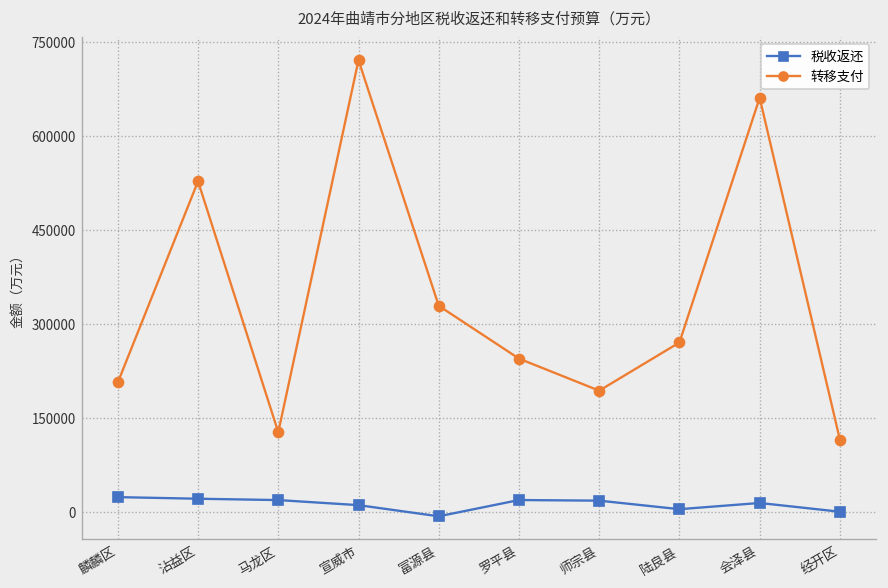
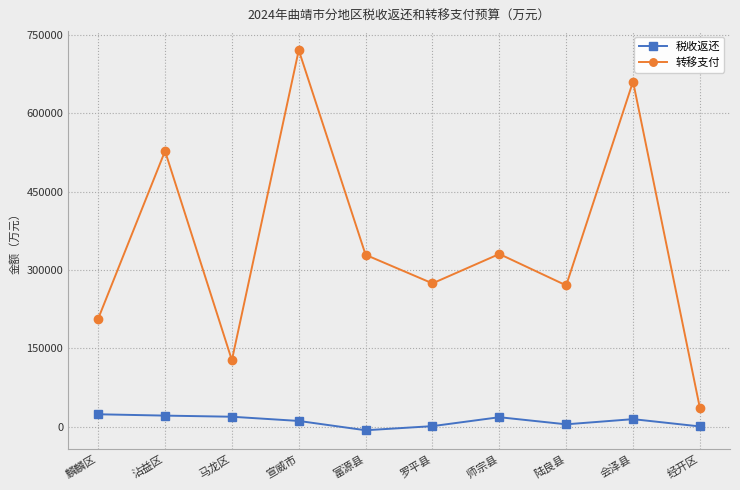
  {
    "税收返还": {
      "麟麟区": 20000,
      "沾益区": 20000,
      "马龙区": 20000,
      "宣威市": 10000,
      "富源县": -10000,
-     "罗平县": 20000,
+     "罗平县": 0,
      "师宗县": 20000,
      "陆良县": 0,
      "会泽县": 10000,
      "经开区": 0
    },
    "转移支付": {
      "麟麟区": 210000,
      "沾益区": 530000,
      "马龙区": 130000,
      "宣威市": 720000,
      "富源县": 330000,
-     "罗平县": 240000,
-     "师宗县": 190000,
+     "罗平县": 270000,
+     "师宗县": 330000,
      "陆良县": 270000,
      "会泽县": 660000,
-     "经开区": 120000
+     "经开区": 40000
    }
  }
